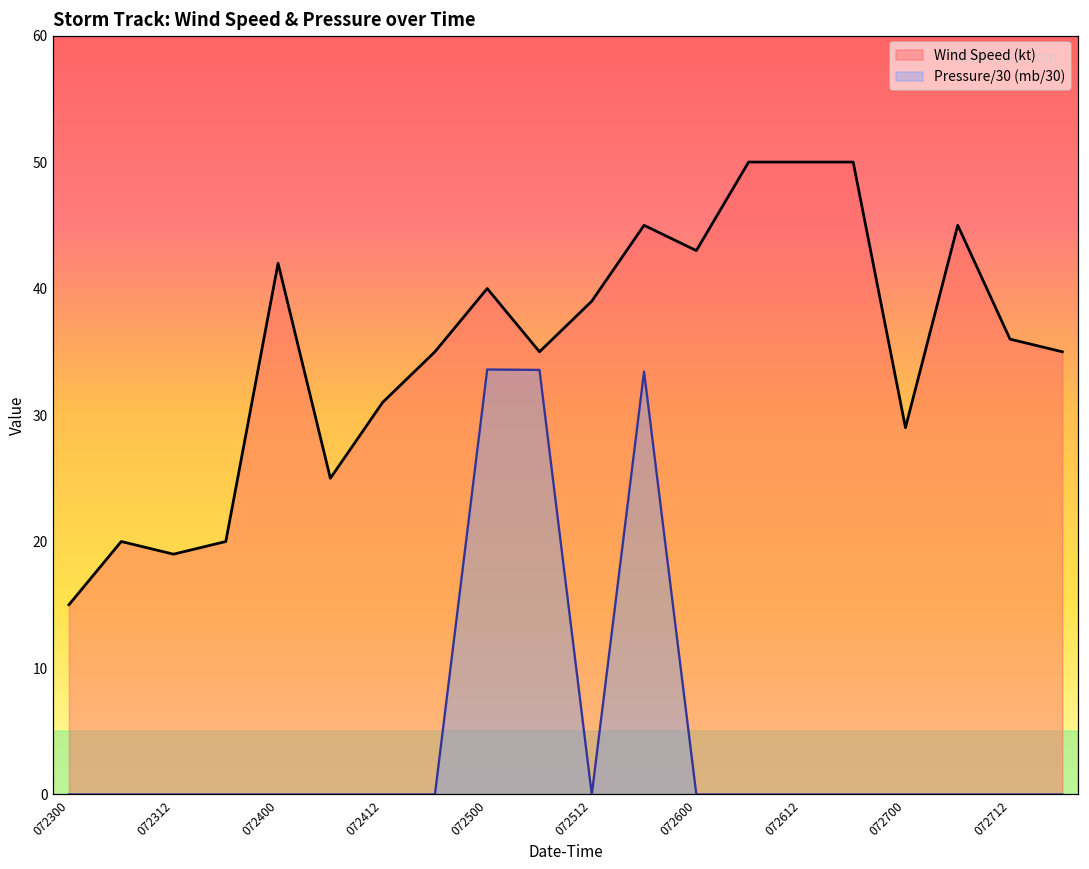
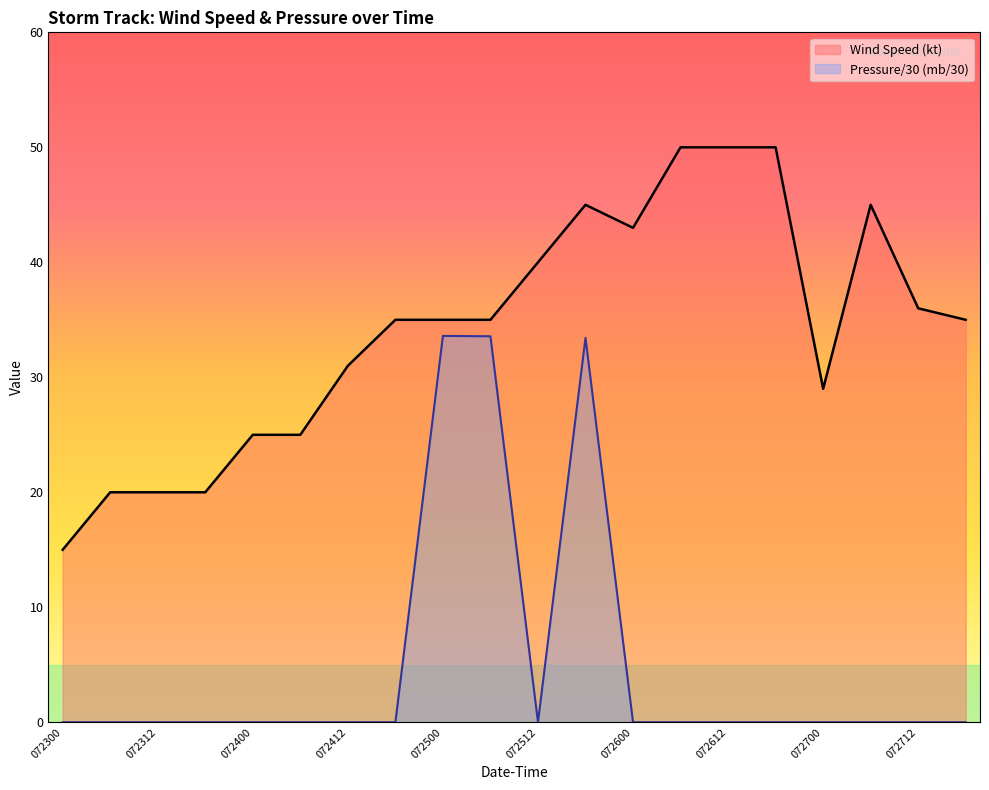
  {
    "Wind Speed (kt)": {
      "072300": 15,
-     "072312": 19,
-     "072400": 42,
+     "072312": 20,
+     "072400": 25,
      "072412": 31,
-     "072500": 40,
-     "072512": 39,
+     "072500": 35,
+     "072512": 40,
      "072600": 43,
      "072612": 50,
      "072700": 29,
      "072712": 36
    },
    "Pressure/30 (mb/30)": {
      "072500": 33.6
    }
  }
